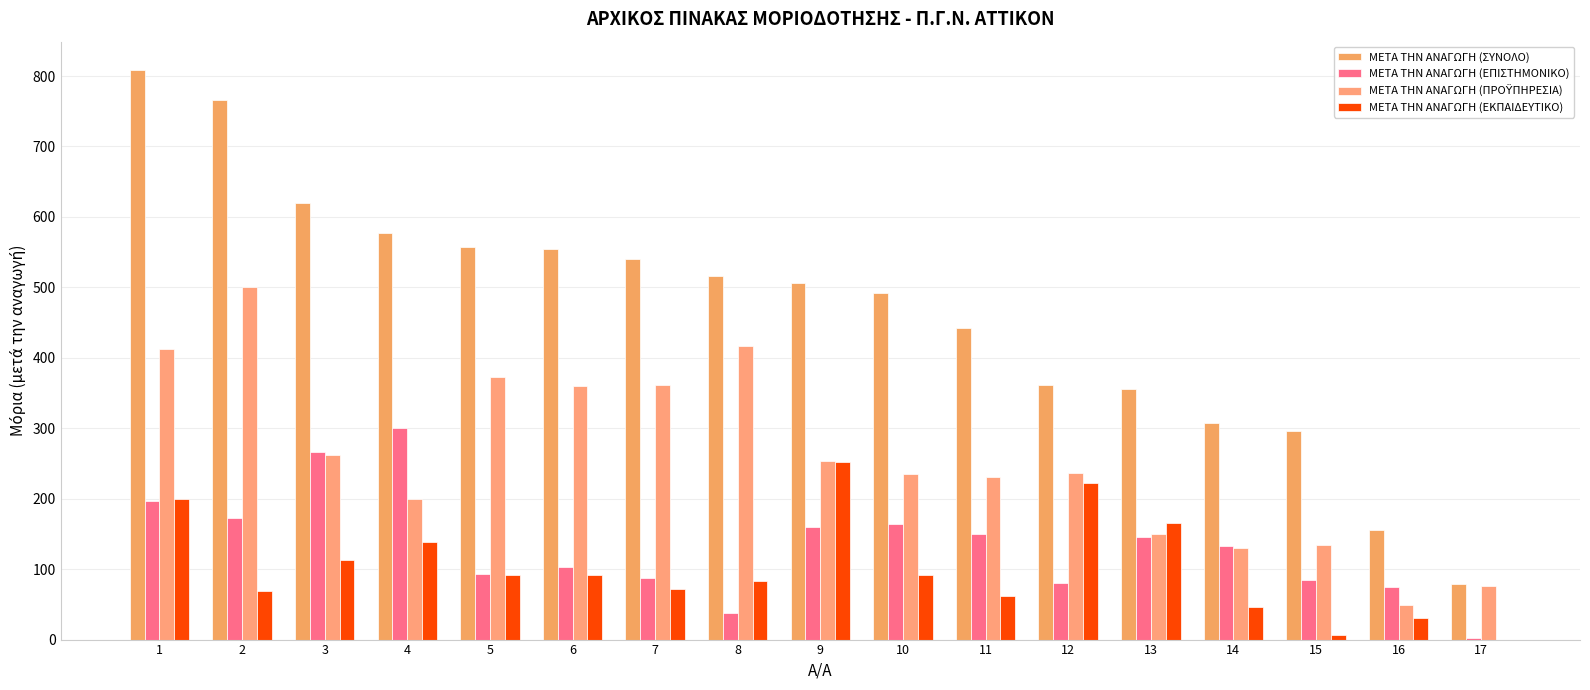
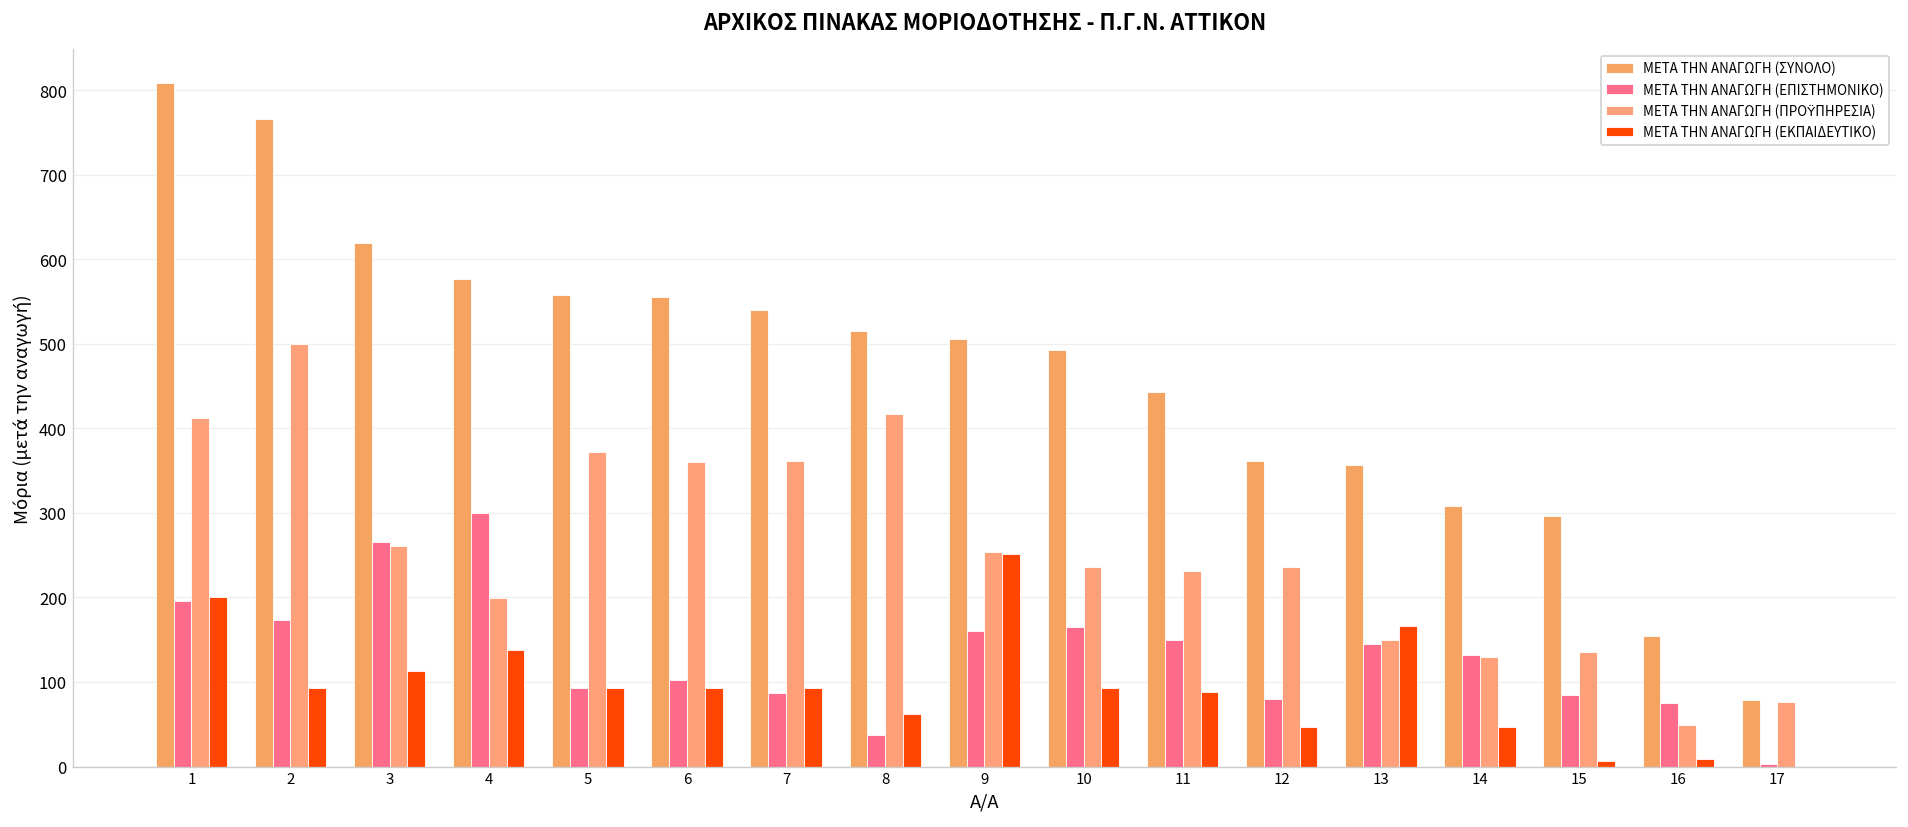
  {
    "ΜΕΤΑ ΤΗΝ ΑΝΑΓΩΓΗ (ΕΚΠΑΙΔΕΥΤΙΚΟ)": {
      "1": 200,
-     "2": 70,
+     "2": 90,
      "3": 110,
      "4": 140,
      "5": 90,
      "6": 90,
-     "7": 70,
-     "8": 80,
+     "7": 90,
+     "8": 60,
      "9": 250,
      "10": 90,
-     "11": 60,
-     "12": 220,
+     "11": 90,
+     "12": 50,
      "13": 170,
      "14": 50,
      "15": 10,
-     "16": 30,
+     "16": 10,
      "17": 0
    }
  }
